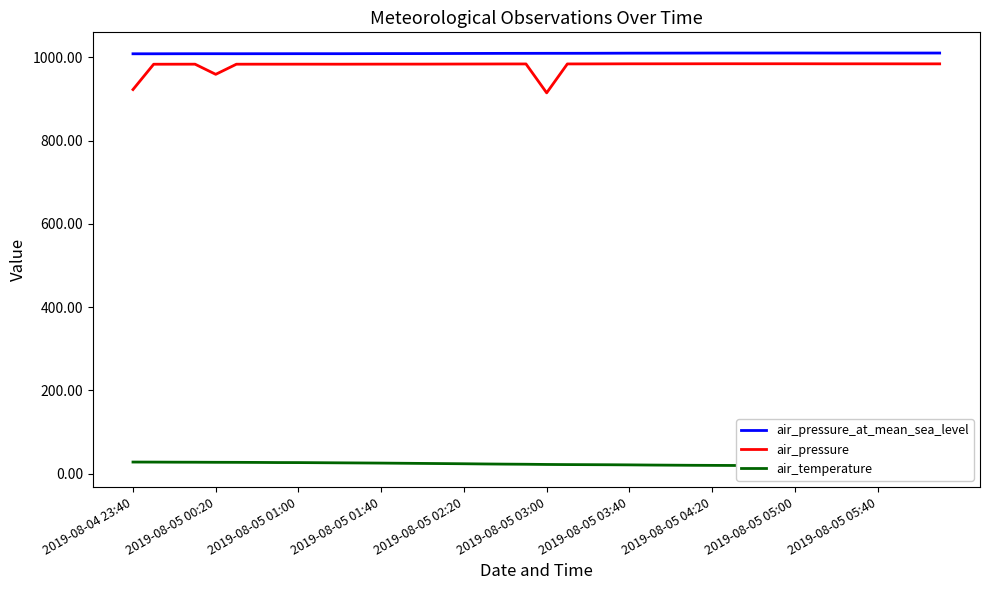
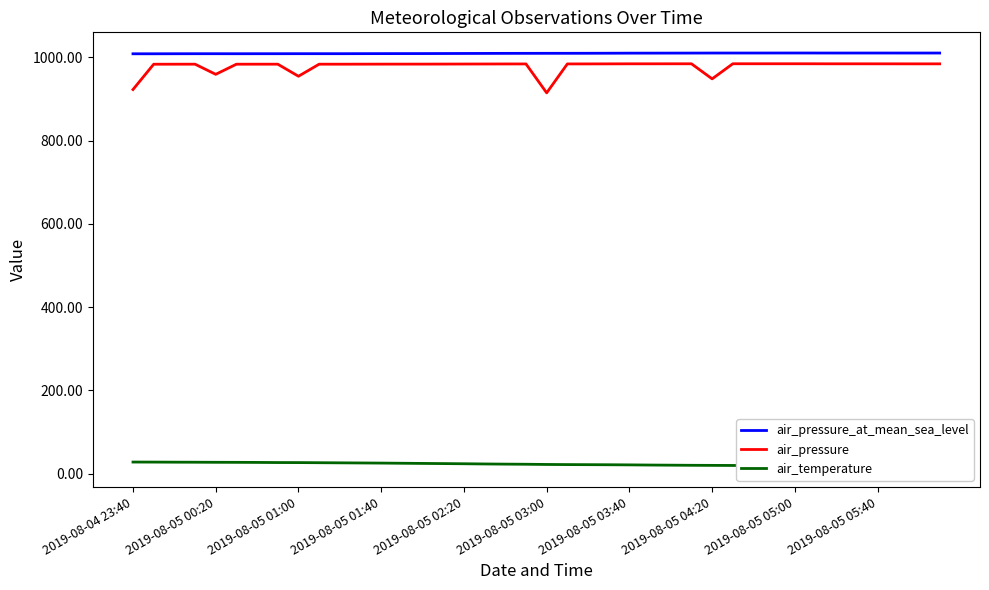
  {
    "air_pressure_at_mean_sea_level": {
      "2019-08-04 23:40": 1010,
      "2019-08-05 00:20": 1010,
      "2019-08-05 01:00": 1010,
      "2019-08-05 01:40": 1010,
      "2019-08-05 02:20": 1010,
      "2019-08-05 03:00": 1010,
      "2019-08-05 03:40": 1010,
      "2019-08-05 04:20": 1010,
      "2019-08-05 05:00": 1010,
      "2019-08-05 05:40": 1010
    },
    "air_pressure": {
      "2019-08-04 23:40": 920,
      "2019-08-05 00:20": 960,
-     "2019-08-05 01:00": 980,
+     "2019-08-05 01:00": 950,
      "2019-08-05 01:40": 980,
      "2019-08-05 02:20": 980,
      "2019-08-05 03:00": 910,
      "2019-08-05 03:40": 980,
-     "2019-08-05 04:20": 980,
+     "2019-08-05 04:20": 950,
      "2019-08-05 05:00": 980,
      "2019-08-05 05:40": 980
    },
    "air_temperature": {
      "2019-08-04 23:40": 30,
      "2019-08-05 00:20": 30,
      "2019-08-05 01:00": 30,
      "2019-08-05 01:40": 30,
      "2019-08-05 02:20": 20,
      "2019-08-05 03:00": 20,
      "2019-08-05 03:40": 20,
      "2019-08-05 04:20": 20
    }
  }
